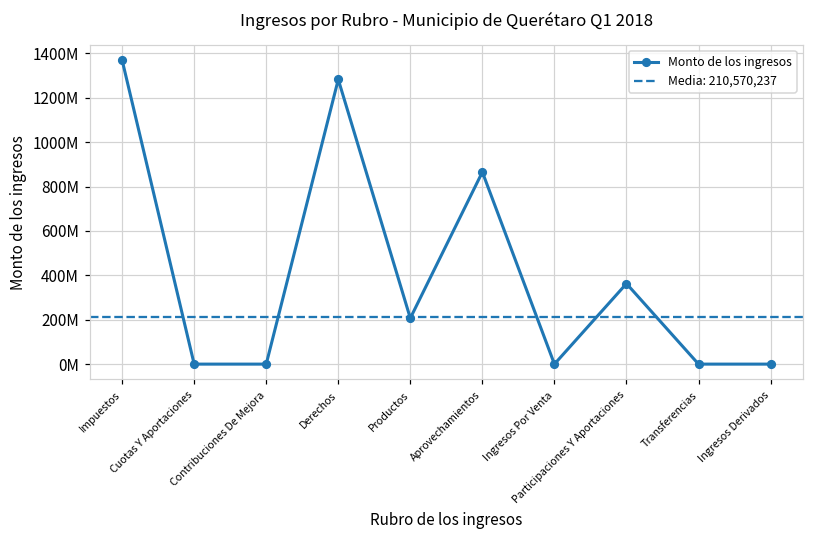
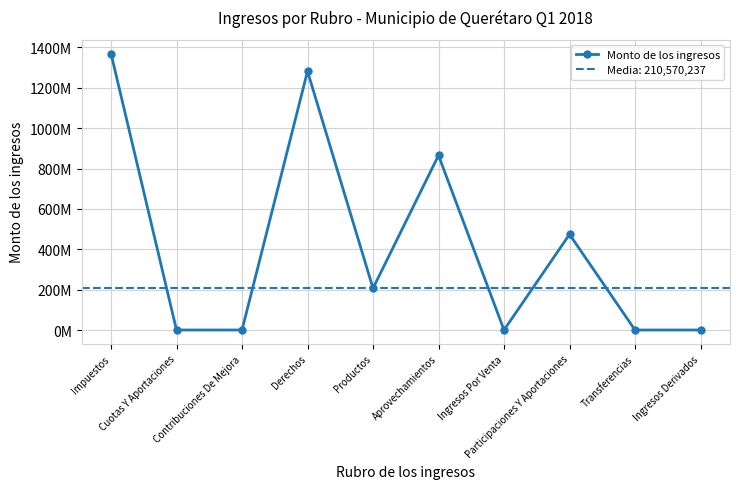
  {
    "Impuestos": 1370000000,
    "Cuotas Y Aportaciones": 0,
    "Contribuciones De Mejora": 0,
    "Derechos": 1280000000,
    "Productos": 210000000,
    "Aprovechamientos": 870000000,
    "Ingresos Por Venta": 0,
-   "Participaciones Y Aportaciones": 360000000,
+   "Participaciones Y Aportaciones": 470000000,
    "Transferencias": 0,
    "Ingresos Derivados": 0
  }
